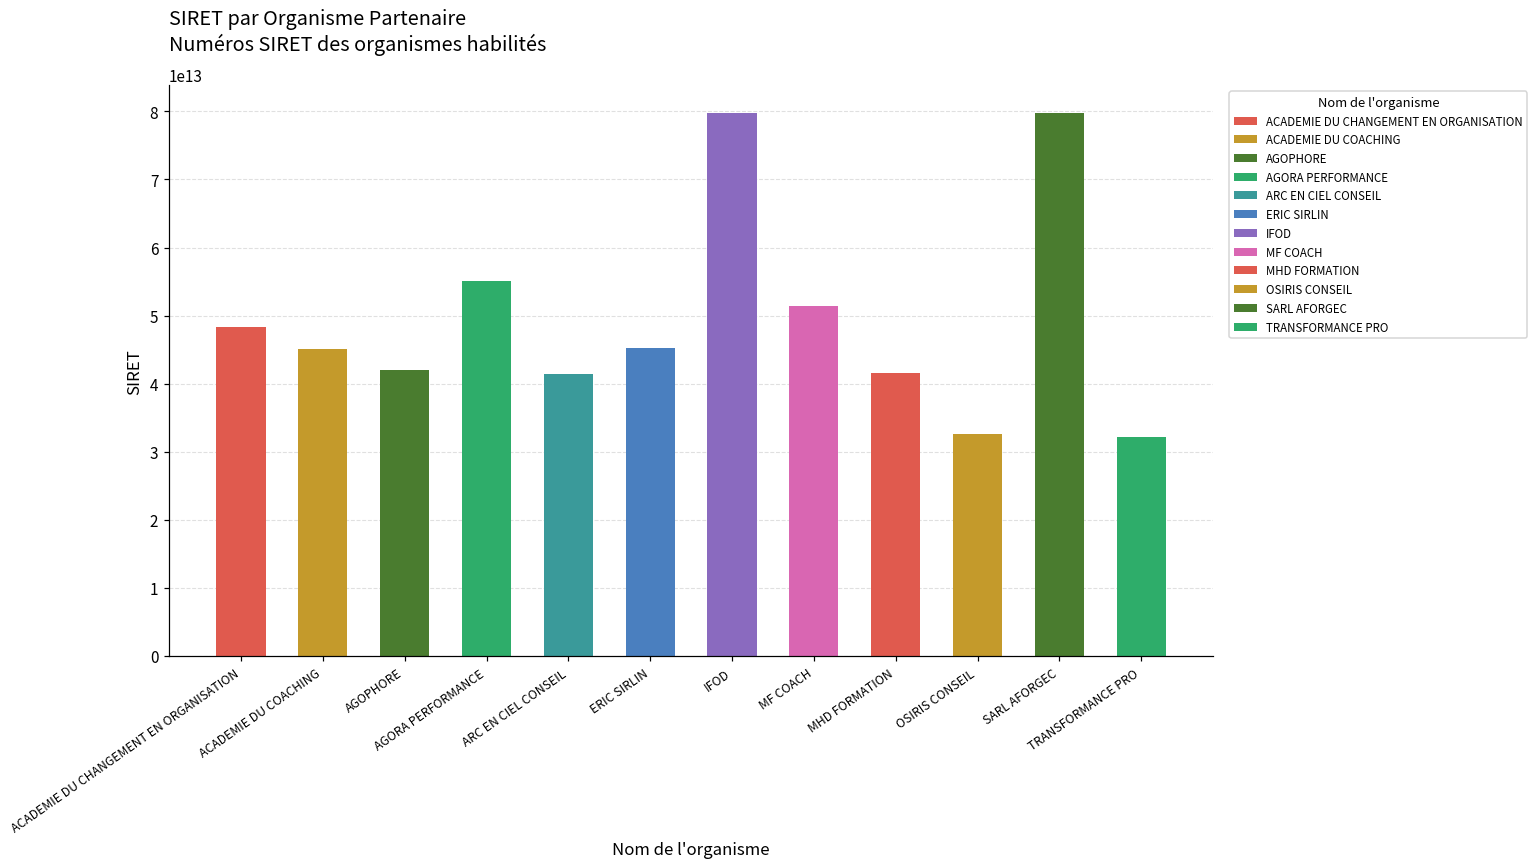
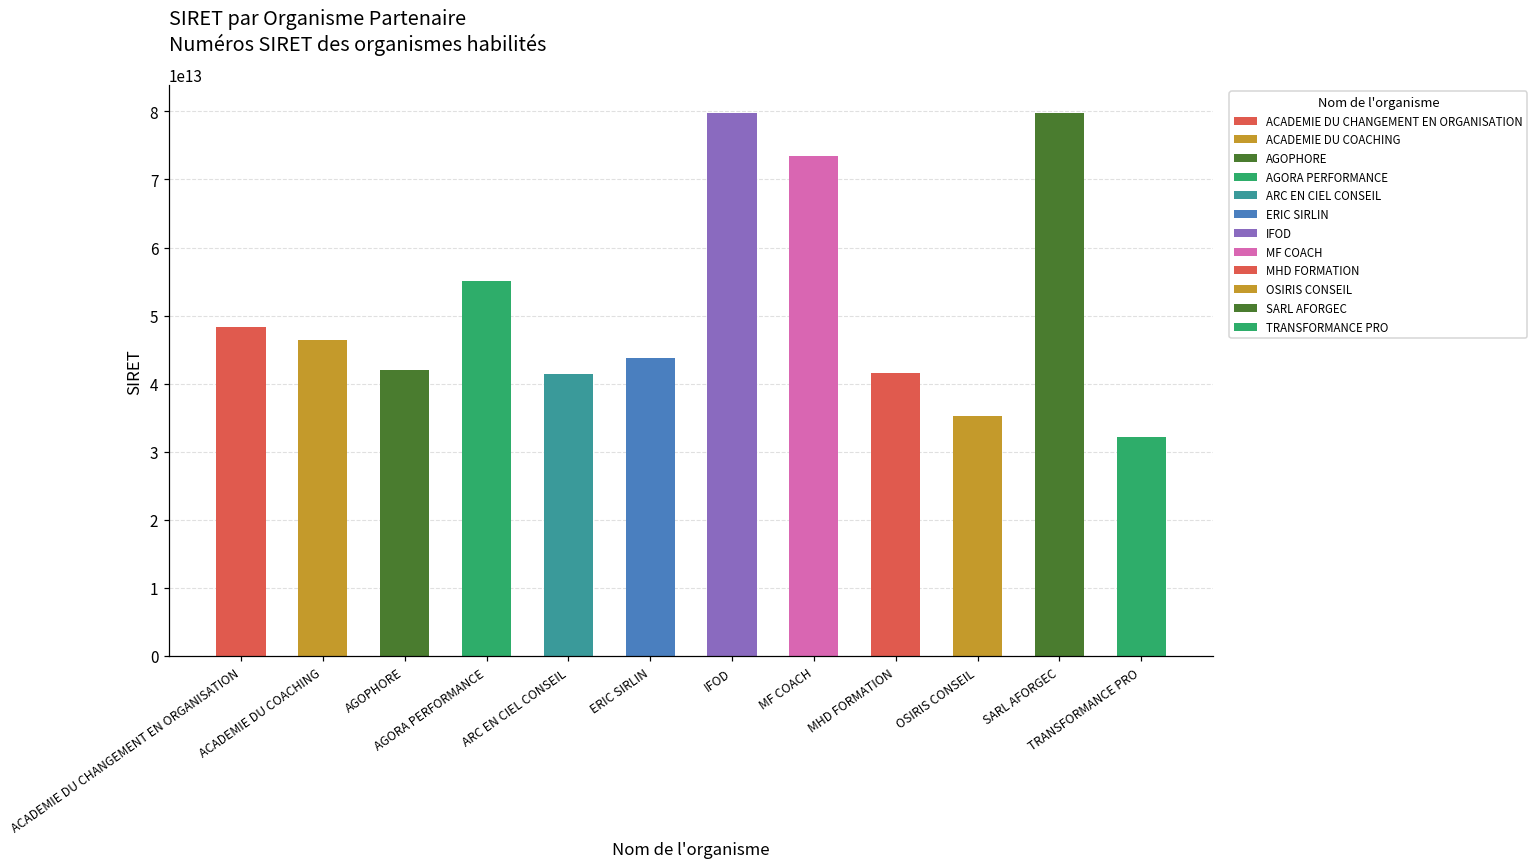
  {
    "ACADEMIE DU CHANGEMENT EN ORGANISATION": 48000000000000,
-   "ACADEMIE DU COACHING": 45000000000000,
+   "ACADEMIE DU COACHING": 46000000000000,
    "AGOPHORE": 42000000000000,
    "AGORA PERFORMANCE": 55000000000000,
    "ARC EN CIEL CONSEIL": 41000000000000,
-   "ERIC SIRLIN": 45000000000000,
+   "ERIC SIRLIN": 44000000000000,
    "IFOD": 80000000000000,
-   "MF COACH": 51000000000000,
+   "MF COACH": 74000000000000,
    "MHD FORMATION": 42000000000000,
-   "OSIRIS CONSEIL": 33000000000000,
+   "OSIRIS CONSEIL": 35000000000000,
    "SARL AFORGEC": 80000000000000,
    "TRANSFORMANCE PRO": 32000000000000
  }
